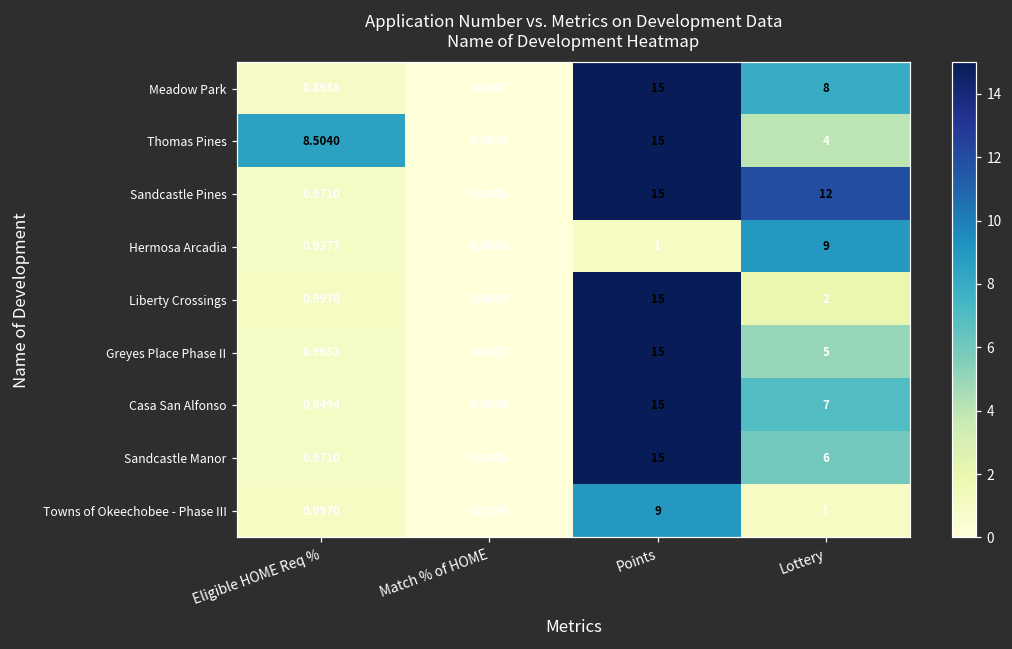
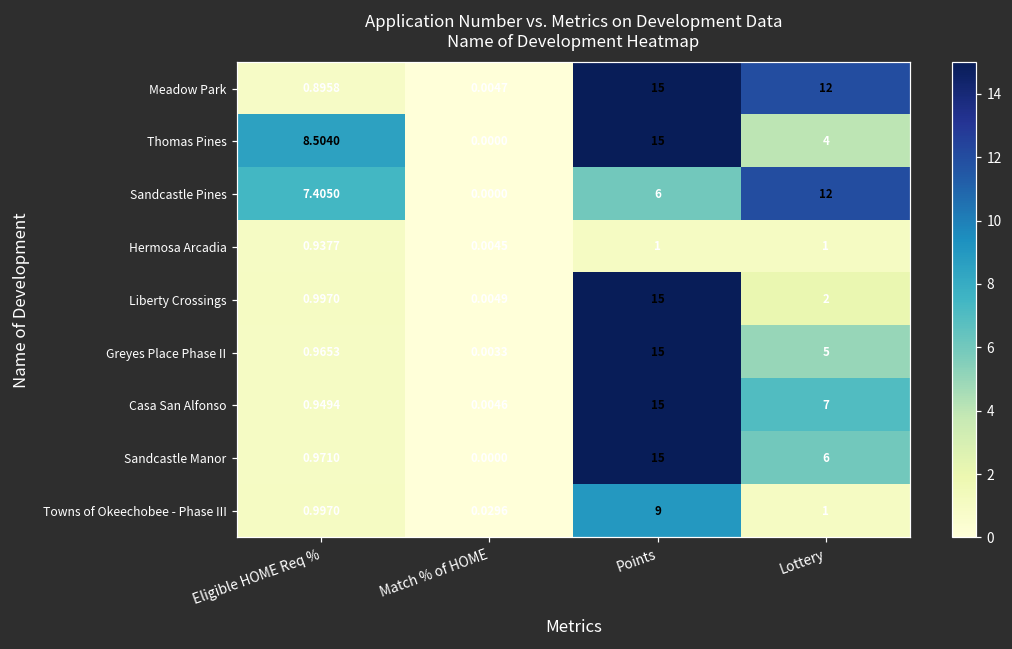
  {
    "Meadow Park": {
      "Eligible HOME Req %": 0.8958,
      "Points": 15,
-     "Lottery": 8
+     "Lottery": 12
    },
    "Thomas Pines": {
      "Eligible HOME Req %": 8.5040,
      "Points": 15,
      "Lottery": 4
    },
    "Sandcastle Pines": {
-     "Eligible HOME Req %": 0.9710,
-     "Points": 15,
+     "Eligible HOME Req %": 7.4050,
+     "Points": 6,
      "Lottery": 12
    },
    "Hermosa Arcadia": {
      "Eligible HOME Req %": 0.9377,
      "Points": 1,
-     "Lottery": 9
+     "Lottery": 1
    },
    "Liberty Crossings": {
      "Eligible HOME Req %": 0.9970,
      "Points": 15,
      "Lottery": 2
    },
    "Greyes Place Phase II": {
      "Eligible HOME Req %": 0.9653,
      "Points": 15,
      "Lottery": 5
    },
    "Casa San Alfonso": {
      "Eligible HOME Req %": 0.9494,
      "Points": 15,
      "Lottery": 7
    },
    "Sandcastle Manor": {
      "Eligible HOME Req %": 0.9710,
      "Points": 15,
      "Lottery": 6
    },
    "Towns of Okeechobee - Phase III": {
      "Eligible HOME Req %": 0.9970,
      "Points": 9,
      "Lottery": 1
    }
  }
